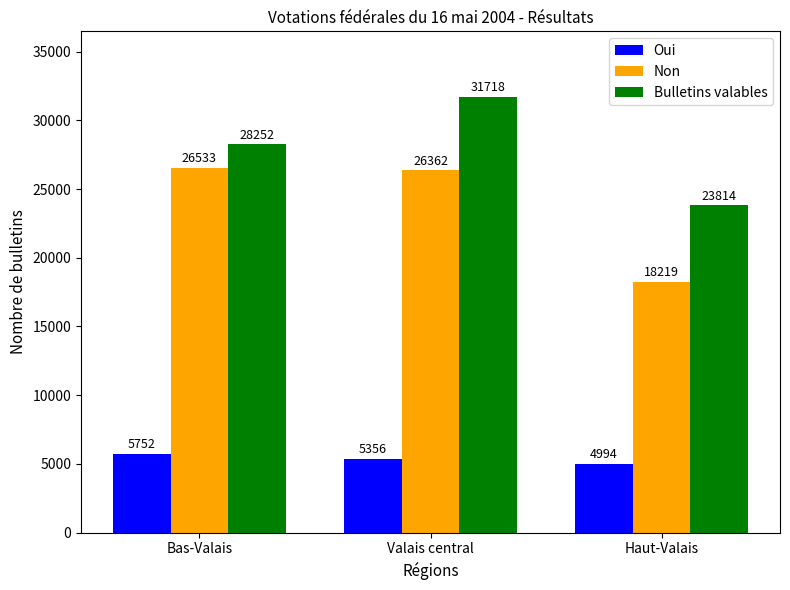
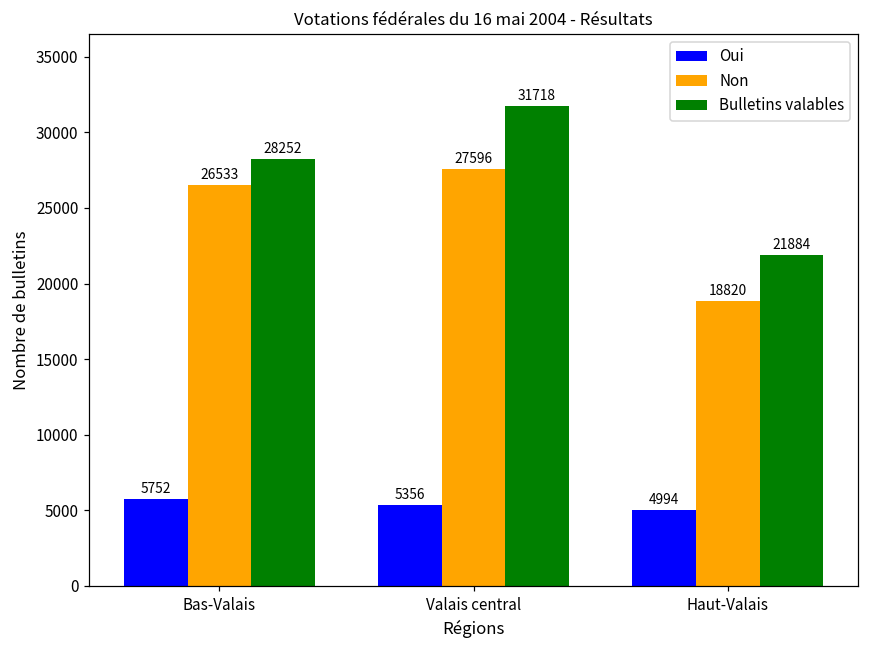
  {
    "Oui": {
      "Bas-Valais": 5752,
      "Valais central": 5356,
      "Haut-Valais": 4994
    },
    "Non": {
      "Bas-Valais": 26533,
-     "Valais central": 26362,
-     "Haut-Valais": 18219
+     "Valais central": 27596,
+     "Haut-Valais": 18820
    },
    "Bulletins valables": {
      "Bas-Valais": 28252,
      "Valais central": 31718,
-     "Haut-Valais": 23814
+     "Haut-Valais": 21884
    }
  }
